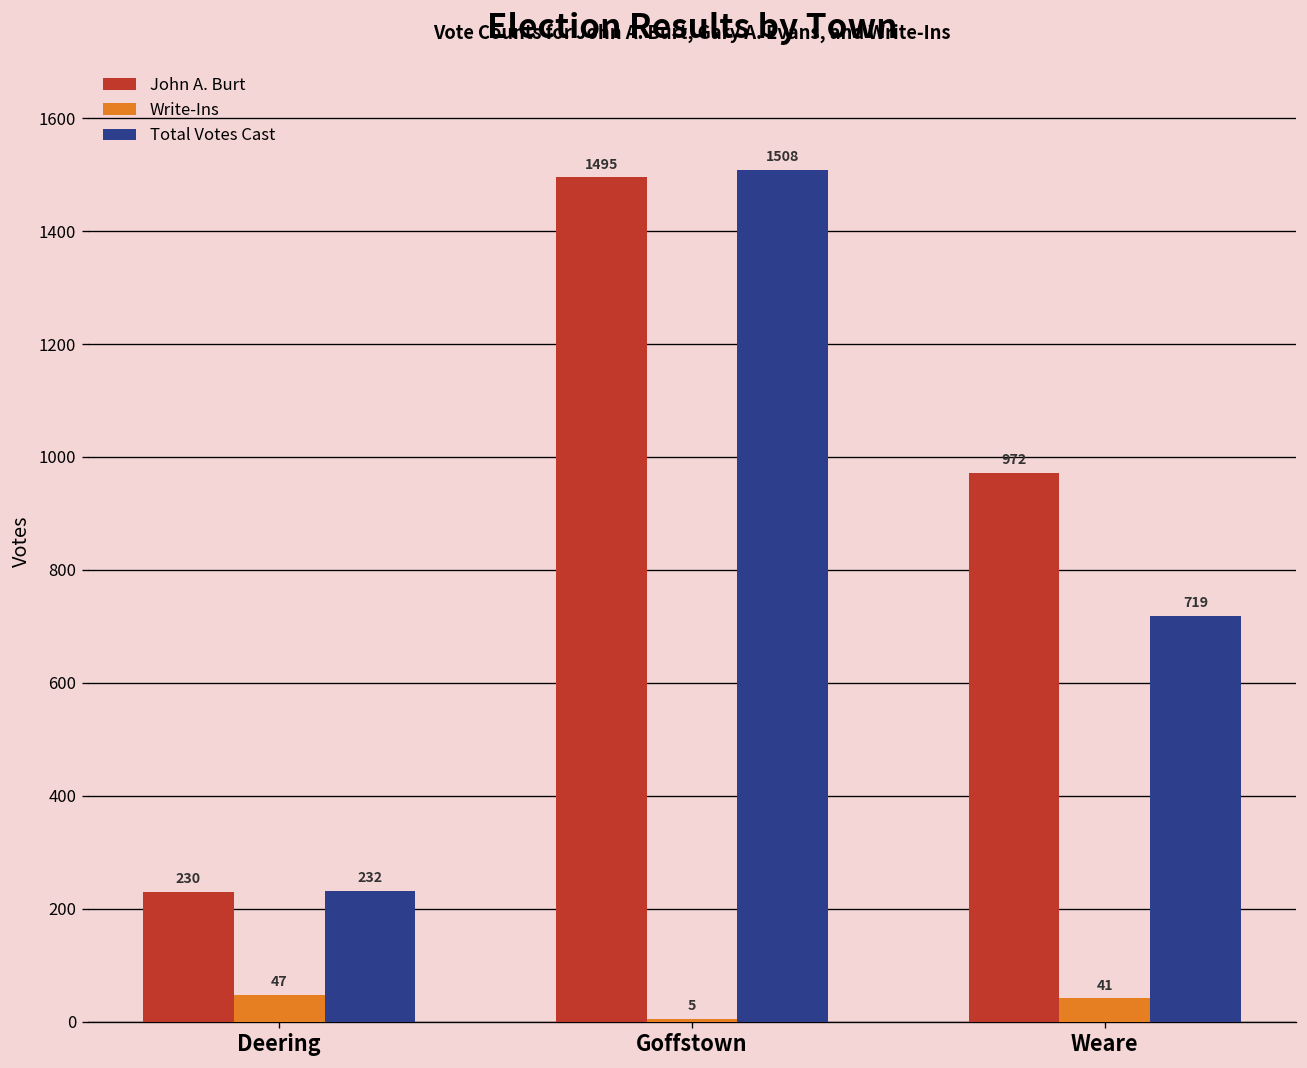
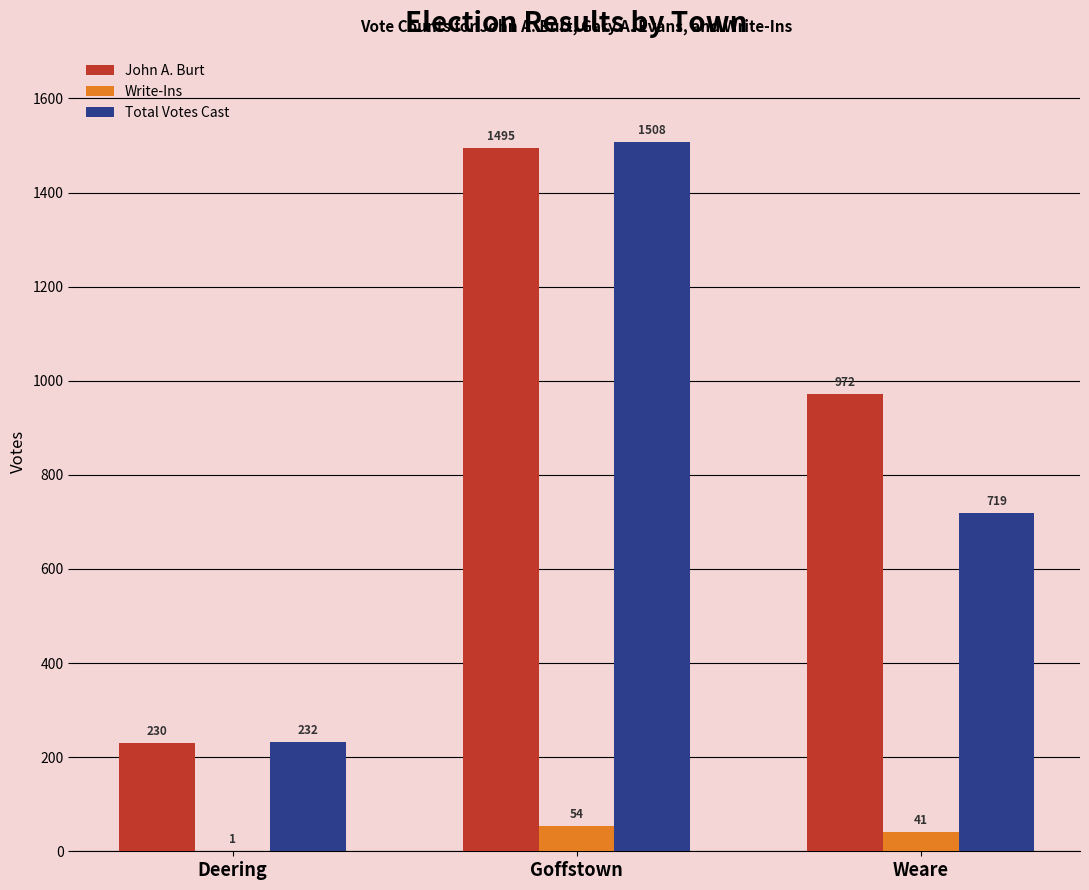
  {
    "John A. Burt": {
      "Deering": 230,
      "Goffstown": 1495,
      "Weare": 972
    },
    "Write-Ins": {
-     "Deering": 47,
-     "Goffstown": 5,
+     "Deering": 1,
+     "Goffstown": 54,
      "Weare": 41
    },
    "Total Votes Cast": {
      "Deering": 232,
      "Goffstown": 1508,
      "Weare": 719
    }
  }
